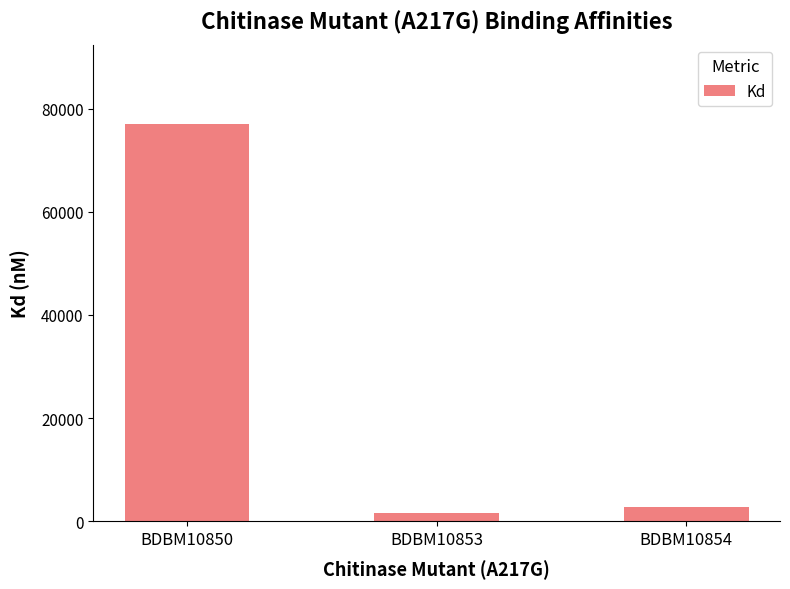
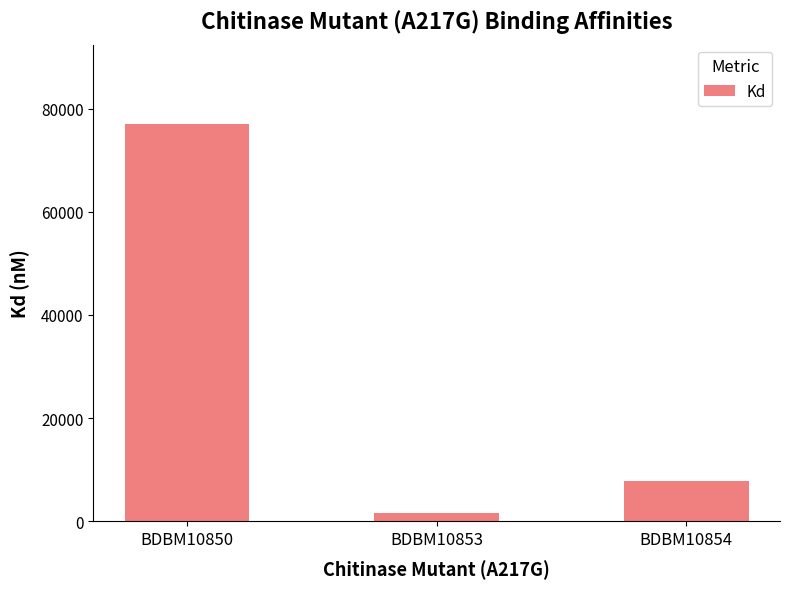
  {
    "BDBM10850": 77000,
    "BDBM10853": 2000,
-   "BDBM10854": 3000
+   "BDBM10854": 8000
  }
